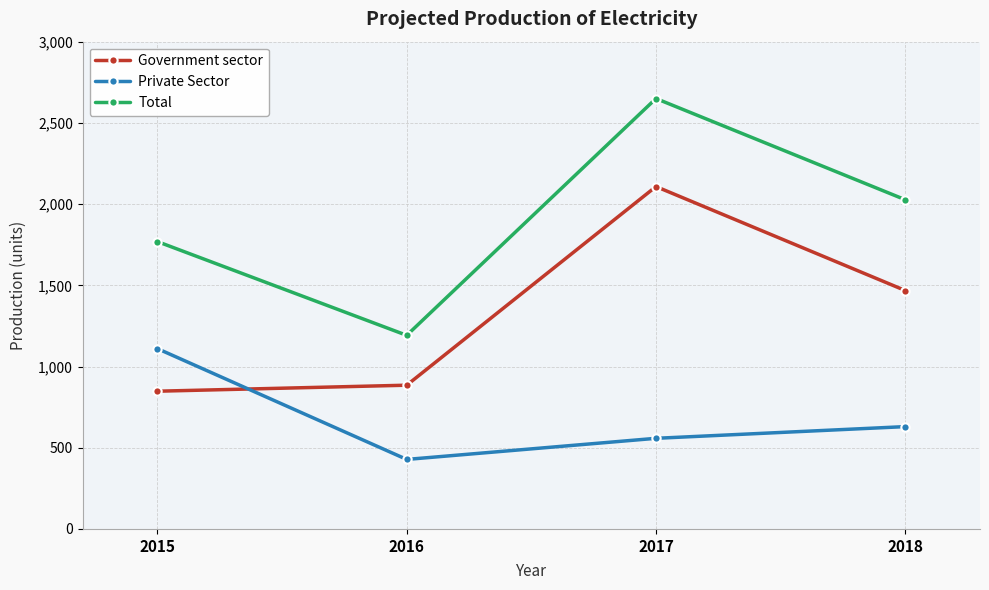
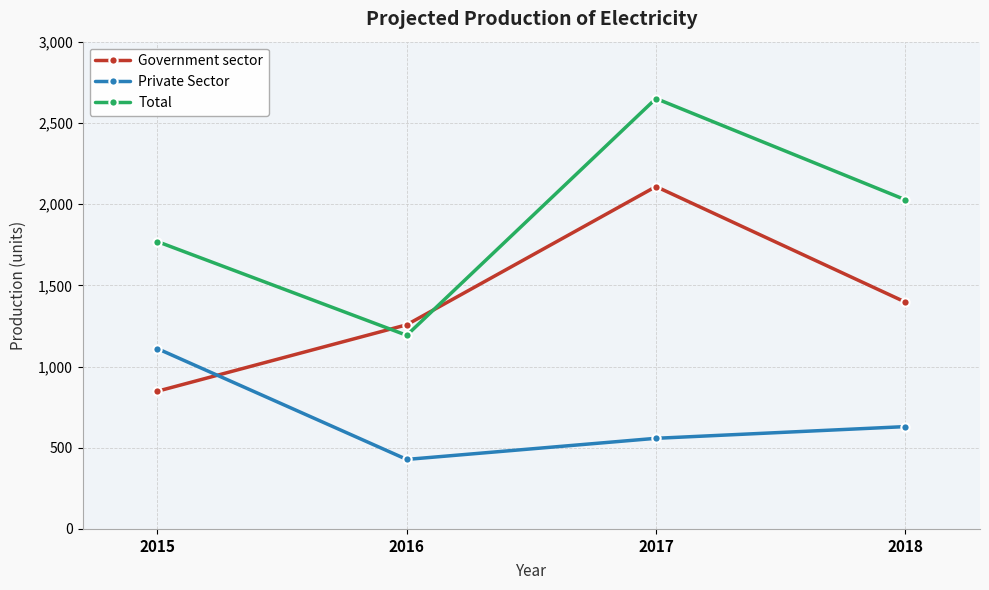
  {
    "Government sector": {
      "2015": "850",
-     "2016": "890",
+     "2016": "1,260",
      "2017": "2,110",
-     "2018": "1,470"
+     "2018": "1,400"
    },
    "Private Sector": {
      "2015": "1,110",
      "2016": "430",
      "2017": "560",
      "2018": "630"
    },
    "Total": {
      "2015": "1,770",
      "2016": "1,190",
      "2017": "2,650",
      "2018": "2,030"
    }
  }
